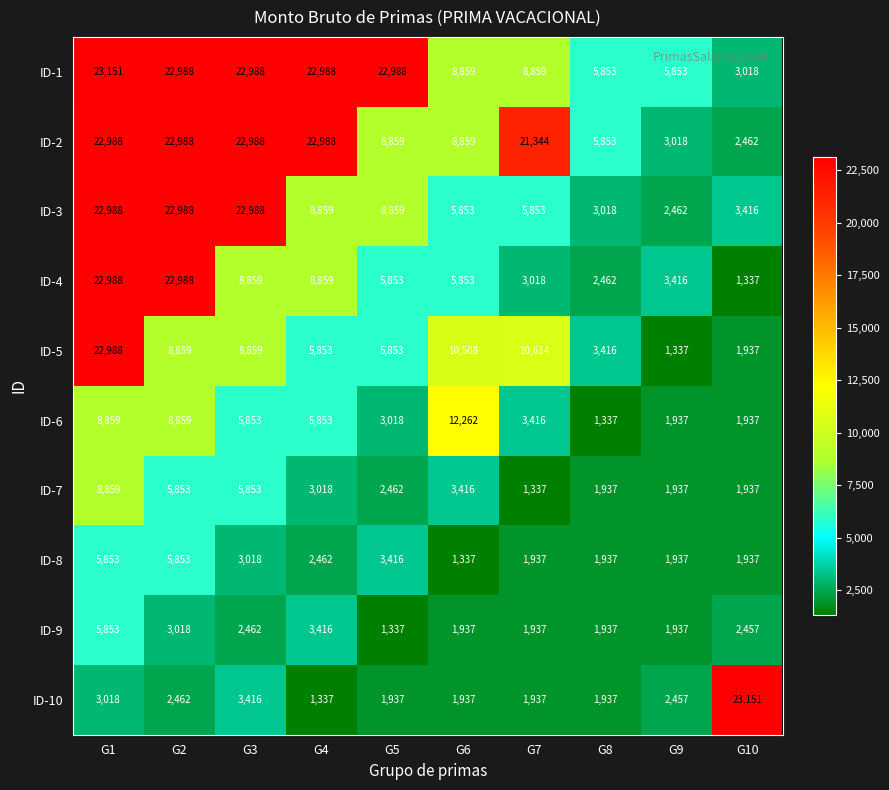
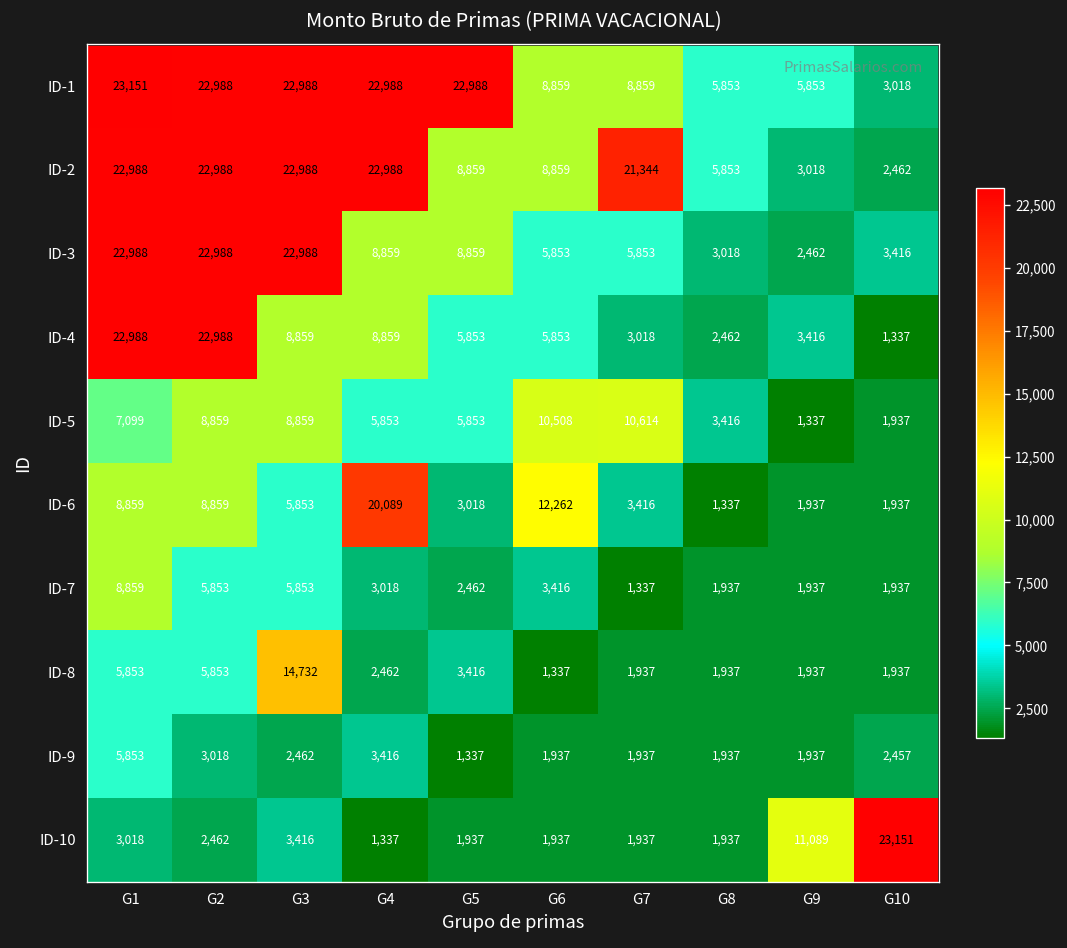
  {
    "ID-1": {
      "G1": "23,151",
      "G2": "22,988",
      "G3": "22,988",
      "G4": "22,988",
      "G5": "22,988",
      "G6": "8,859",
      "G7": "8,859",
      "G8": "5,853",
      "G10": "3,018"
    },
    "ID-2": {
      "G1": "22,988",
      "G2": "22,988",
      "G3": "22,988",
      "G4": "22,988",
      "G5": "8,859",
      "G6": "8,859",
      "G7": "21,344",
      "G8": "5,853",
      "G9": "3,018",
      "G10": "2,462"
    },
    "ID-3": {
      "G1": "22,988",
      "G2": "22,988",
      "G3": "22,988",
      "G4": "8,859",
      "G5": "8,859",
      "G6": "5,853",
      "G7": "5,853",
      "G8": "3,018",
      "G9": "2,462",
      "G10": "3,416"
    },
    "ID-4": {
      "G1": "22,988",
      "G2": "22,988",
      "G3": "8,859",
      "G4": "8,859",
      "G5": "5,853",
      "G6": "5,853",
      "G7": "3,018",
      "G8": "2,462",
      "G9": "3,416",
      "G10": "1,337"
    },
    "ID-5": {
-     "G1": "22,988",
+     "G1": "7,099",
      "G2": "8,859",
      "G3": "8,859",
      "G4": "5,853",
      "G5": "5,853",
      "G6": "10,508",
      "G7": "10,614",
      "G8": "3,416",
      "G9": "1,337",
      "G10": "1,937"
    },
    "ID-6": {
      "G1": "8,859",
      "G2": "8,859",
      "G3": "5,853",
-     "G4": "5,853",
+     "G4": "20,089",
      "G5": "3,018",
      "G6": "12,262",
      "G7": "3,416",
      "G8": "1,337",
      "G9": "1,937",
      "G10": "1,937"
    },
    "ID-7": {
      "G1": "8,859",
      "G2": "5,853",
      "G3": "5,853",
      "G4": "3,018",
      "G5": "2,462",
      "G6": "3,416",
      "G7": "1,337",
      "G8": "1,937",
      "G9": "1,937",
      "G10": "1,937"
    },
    "ID-8": {
      "G1": "5,853",
      "G2": "5,853",
-     "G3": "3,018",
+     "G3": "14,732",
      "G4": "2,462",
      "G5": "3,416",
      "G6": "1,337",
      "G7": "1,937",
      "G8": "1,937",
      "G9": "1,937",
      "G10": "1,937"
    },
    "ID-9": {
      "G1": "5,853",
      "G2": "3,018",
      "G3": "2,462",
      "G4": "3,416",
      "G5": "1,337",
      "G6": "1,937",
      "G7": "1,937",
      "G8": "1,937",
      "G9": "1,937",
      "G10": "2,457"
    },
    "ID-10": {
      "G1": "3,018",
      "G2": "2,462",
      "G3": "3,416",
      "G4": "1,337",
      "G5": "1,937",
      "G6": "1,937",
      "G7": "1,937",
      "G8": "1,937",
-     "G9": "2,457",
+     "G9": "11,089",
      "G10": "23,151"
    }
  }
